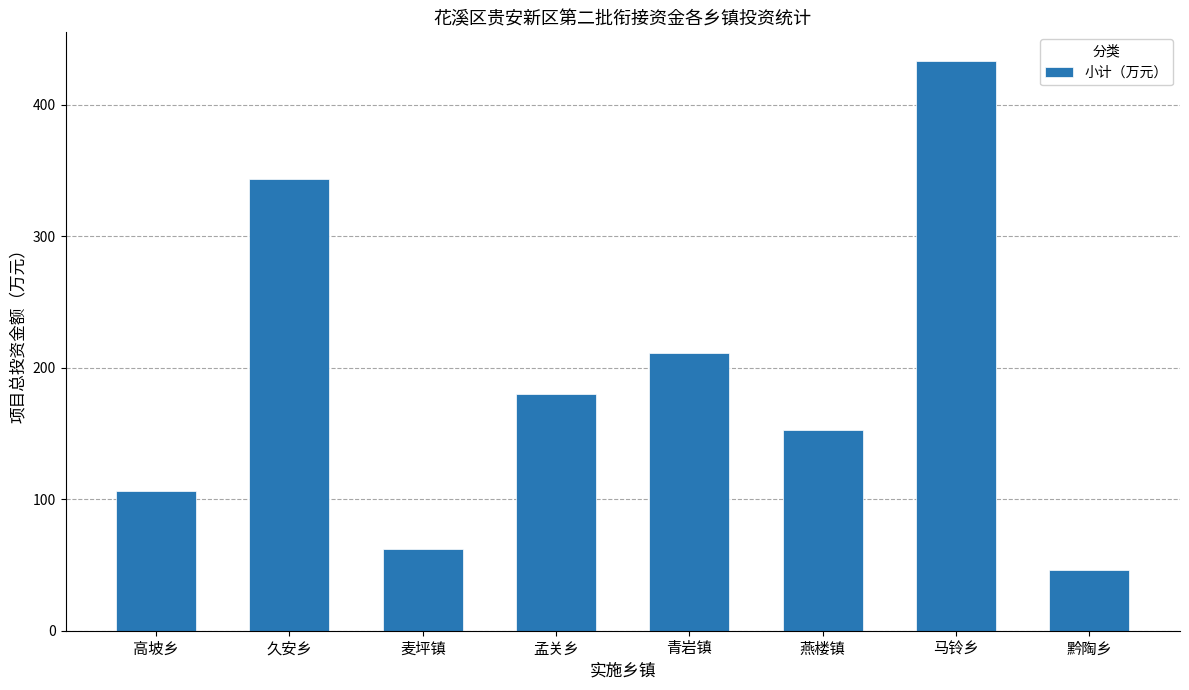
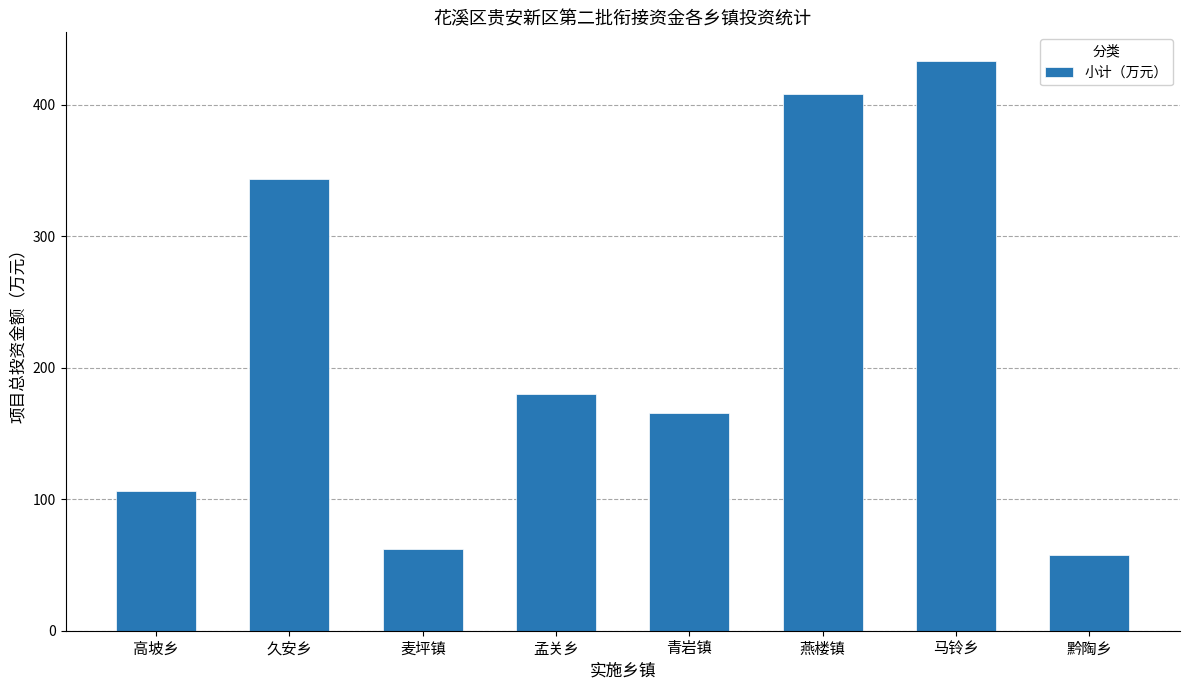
  {
    "高坡乡": 106,
    "久安乡": 343,
    "麦坪镇": 62,
    "孟关乡": 180,
-   "青岩镇": 211,
-   "燕楼镇": 152,
+   "青岩镇": 166,
+   "燕楼镇": 408,
    "马铃乡": 433,
-   "黔陶乡": 46
+   "黔陶乡": 58
  }
